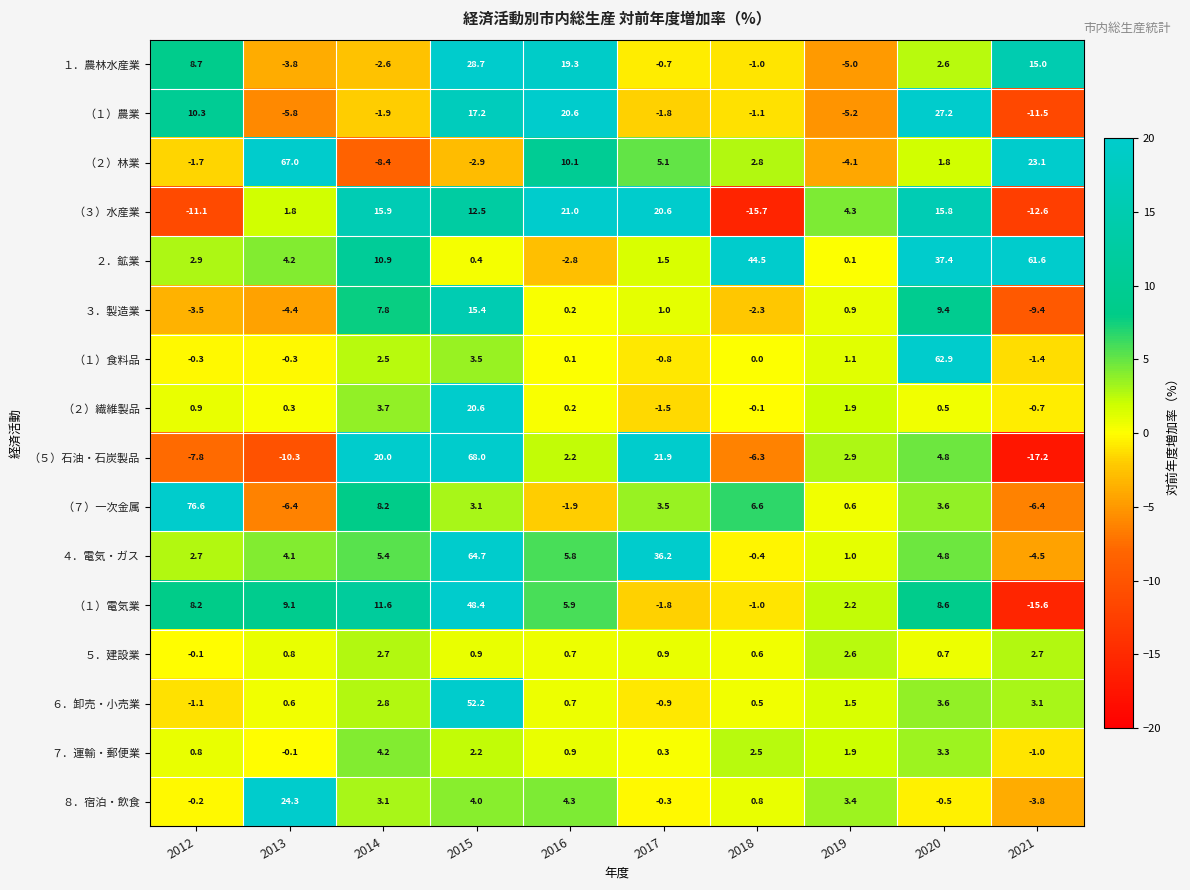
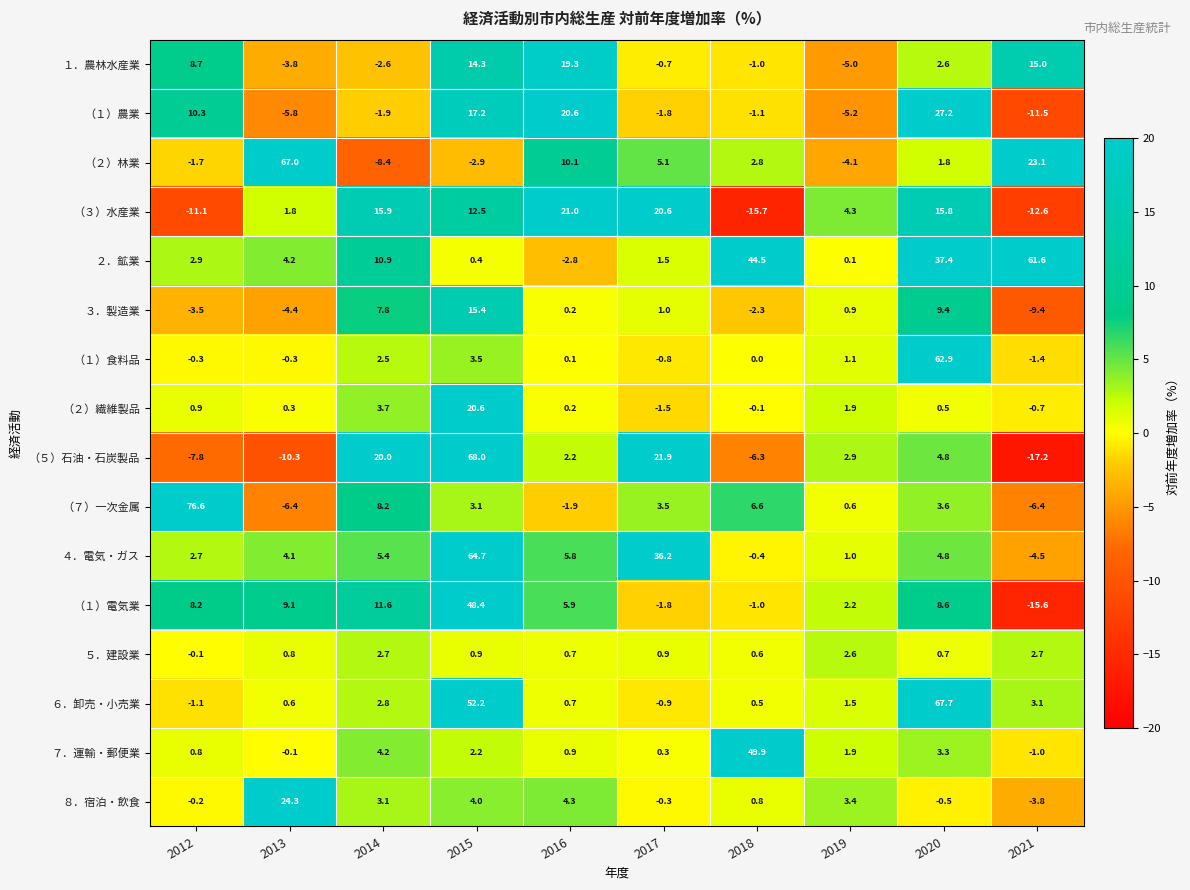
  {
    "１．農林水産業": {
      "2012": 8.7,
      "2013": -3.8,
      "2014": -2.6,
-     "2015": 28.7,
+     "2015": 14.3,
      "2016": 19.3,
      "2017": -0.7,
      "2018": -1.0,
      "2019": -5.0,
      "2020": 2.6,
      "2021": 15.0
    },
    "（１）農業": {
      "2012": 10.3,
      "2013": -5.8,
      "2014": -1.9,
      "2015": 17.2,
      "2016": 20.6,
      "2017": -1.8,
      "2018": -1.1,
      "2019": -5.2,
      "2020": 27.2,
      "2021": -11.5
    },
    "（２）林業": {
      "2012": -1.7,
      "2013": 67.0,
      "2014": -8.4,
      "2015": -2.9,
      "2016": 10.1,
      "2017": 5.1,
      "2018": 2.8,
      "2019": -4.1,
      "2020": 1.8,
      "2021": 23.1
    },
    "（３）水産業": {
      "2012": -11.1,
      "2013": 1.8,
      "2014": 15.9,
      "2015": 12.5,
      "2016": 21.0,
      "2017": 20.6,
      "2018": -15.7,
      "2019": 4.3,
      "2020": 15.8,
      "2021": -12.6
    },
    "２．鉱業": {
      "2012": 2.9,
      "2013": 4.2,
      "2014": 10.9,
      "2015": 0.4,
      "2016": -2.8,
      "2017": 1.5,
      "2018": 44.5,
      "2019": 0.1,
      "2020": 37.4,
      "2021": 61.6
    },
    "３．製造業": {
      "2012": -3.5,
      "2013": -4.4,
      "2014": 7.8,
      "2015": 15.4,
      "2016": 0.2,
      "2017": 1.0,
      "2018": -2.3,
      "2019": 0.9,
      "2020": 9.4,
      "2021": -9.4
    },
    "（１）食料品": {
      "2012": -0.3,
      "2013": -0.3,
      "2014": 2.5,
      "2015": 3.5,
      "2016": 0.1,
      "2017": -0.8,
      "2018": 0.0,
      "2019": 1.1,
      "2020": 62.9,
      "2021": -1.4
    },
    "（２）繊維製品": {
      "2012": 0.9,
      "2013": 0.3,
      "2014": 3.7,
      "2015": 20.6,
      "2016": 0.2,
      "2017": -1.5,
      "2018": -0.1,
      "2019": 1.9,
      "2020": 0.5,
      "2021": -0.7
    },
    "（５）石油・石炭製品": {
      "2012": -7.8,
      "2013": -10.3,
      "2014": 20.0,
      "2015": 68.0,
      "2016": 2.2,
      "2017": 21.9,
      "2018": -6.3,
      "2019": 2.9,
      "2020": 4.8,
      "2021": -17.2
    },
    "（７）一次金属": {
      "2012": 76.6,
      "2013": -6.4,
      "2014": 8.2,
      "2015": 3.1,
      "2016": -1.9,
      "2017": 3.5,
      "2018": 6.6,
      "2019": 0.6,
      "2020": 3.6,
      "2021": -6.4
    },
    "４．電気・ガス": {
      "2012": 2.7,
      "2013": 4.1,
      "2014": 5.4,
      "2015": 64.7,
      "2016": 5.8,
      "2017": 36.2,
      "2018": -0.4,
      "2019": 1.0,
      "2020": 4.8,
      "2021": -4.5
    },
    "（１）電気業": {
      "2012": 8.2,
      "2013": 9.1,
      "2014": 11.6,
      "2015": 48.4,
      "2016": 5.9,
      "2017": -1.8,
      "2018": -1.0,
      "2019": 2.2,
      "2020": 8.6,
      "2021": -15.6
    },
    "５．建設業": {
      "2012": -0.1,
      "2013": 0.8,
      "2014": 2.7,
      "2015": 0.9,
      "2016": 0.7,
      "2017": 0.9,
      "2018": 0.6,
      "2019": 2.6,
      "2020": 0.7,
      "2021": 2.7
    },
    "６．卸売・小売業": {
      "2012": -1.1,
      "2013": 0.6,
      "2014": 2.8,
      "2015": 52.2,
      "2016": 0.7,
      "2017": -0.9,
      "2018": 0.5,
      "2019": 1.5,
-     "2020": 3.6,
+     "2020": 67.7,
      "2021": 3.1
    },
    "７．運輸・郵便業": {
      "2012": 0.8,
      "2013": -0.1,
      "2014": 4.2,
      "2015": 2.2,
      "2016": 0.9,
      "2017": 0.3,
-     "2018": 2.5,
+     "2018": 49.9,
      "2019": 1.9,
      "2020": 3.3,
      "2021": -1.0
    },
    "８．宿泊・飲食": {
      "2012": -0.2,
      "2013": 24.3,
      "2014": 3.1,
      "2015": 4.0,
      "2016": 4.3,
      "2017": -0.3,
      "2018": 0.8,
      "2019": 3.4,
      "2020": -0.5,
      "2021": -3.8
    }
  }
